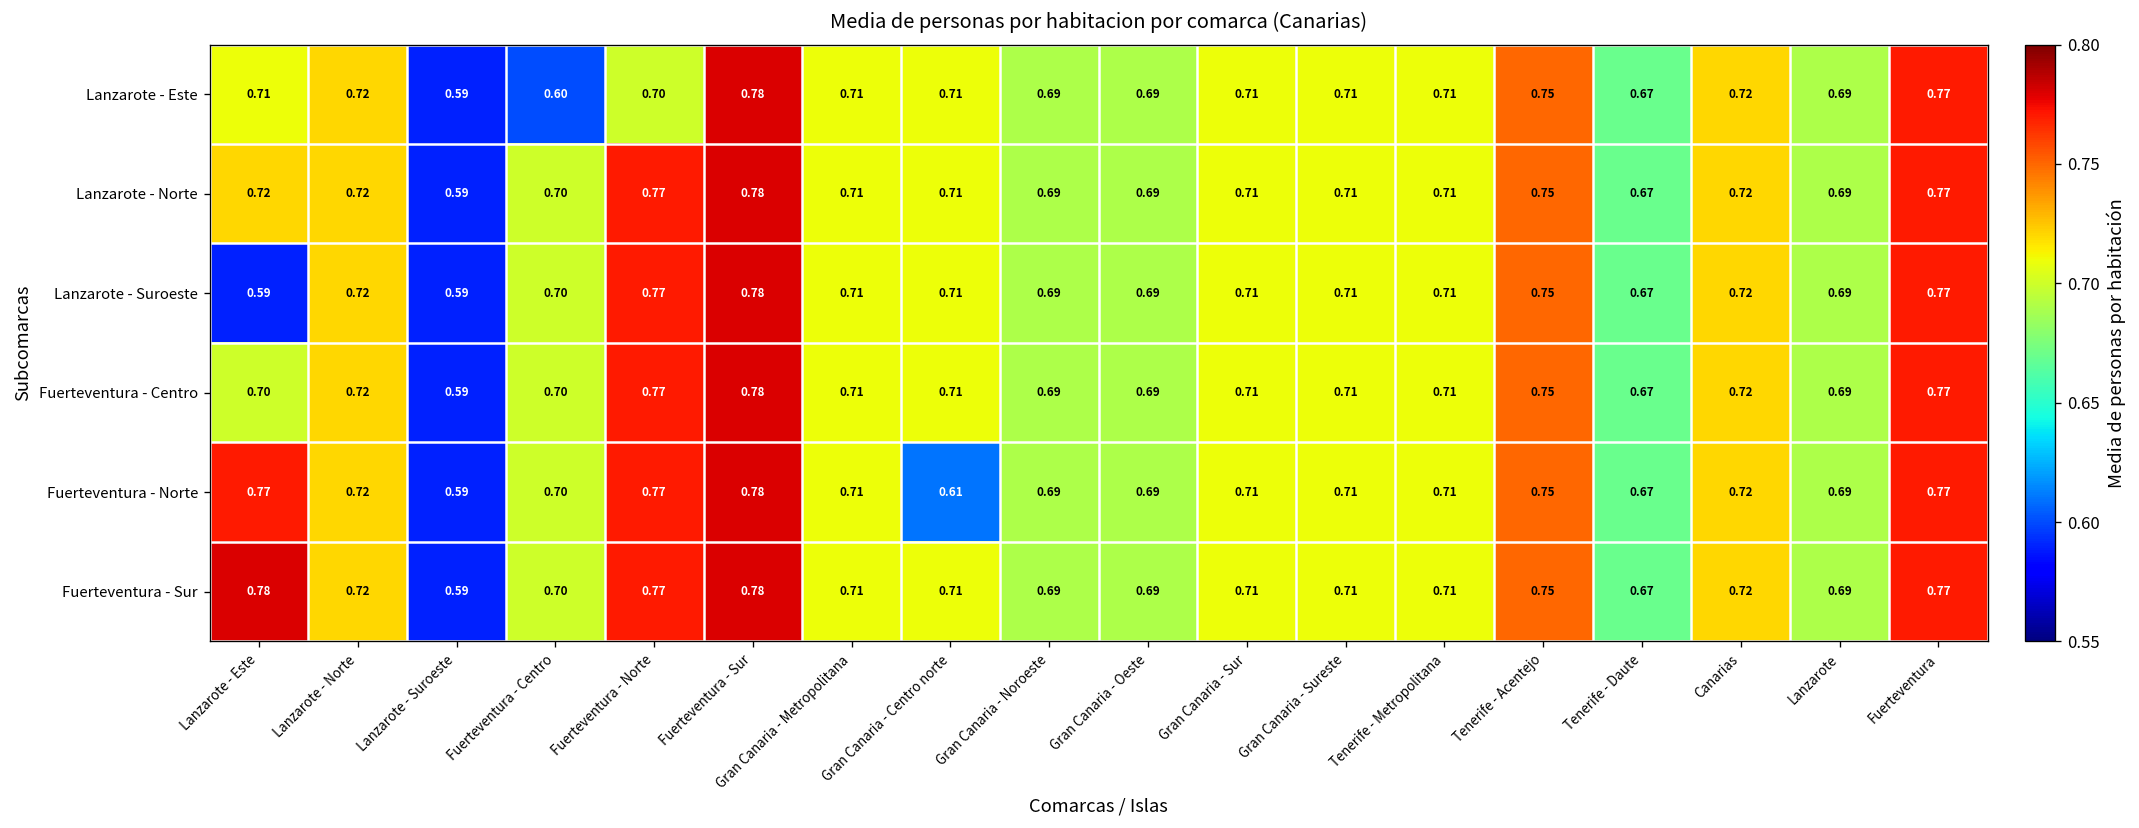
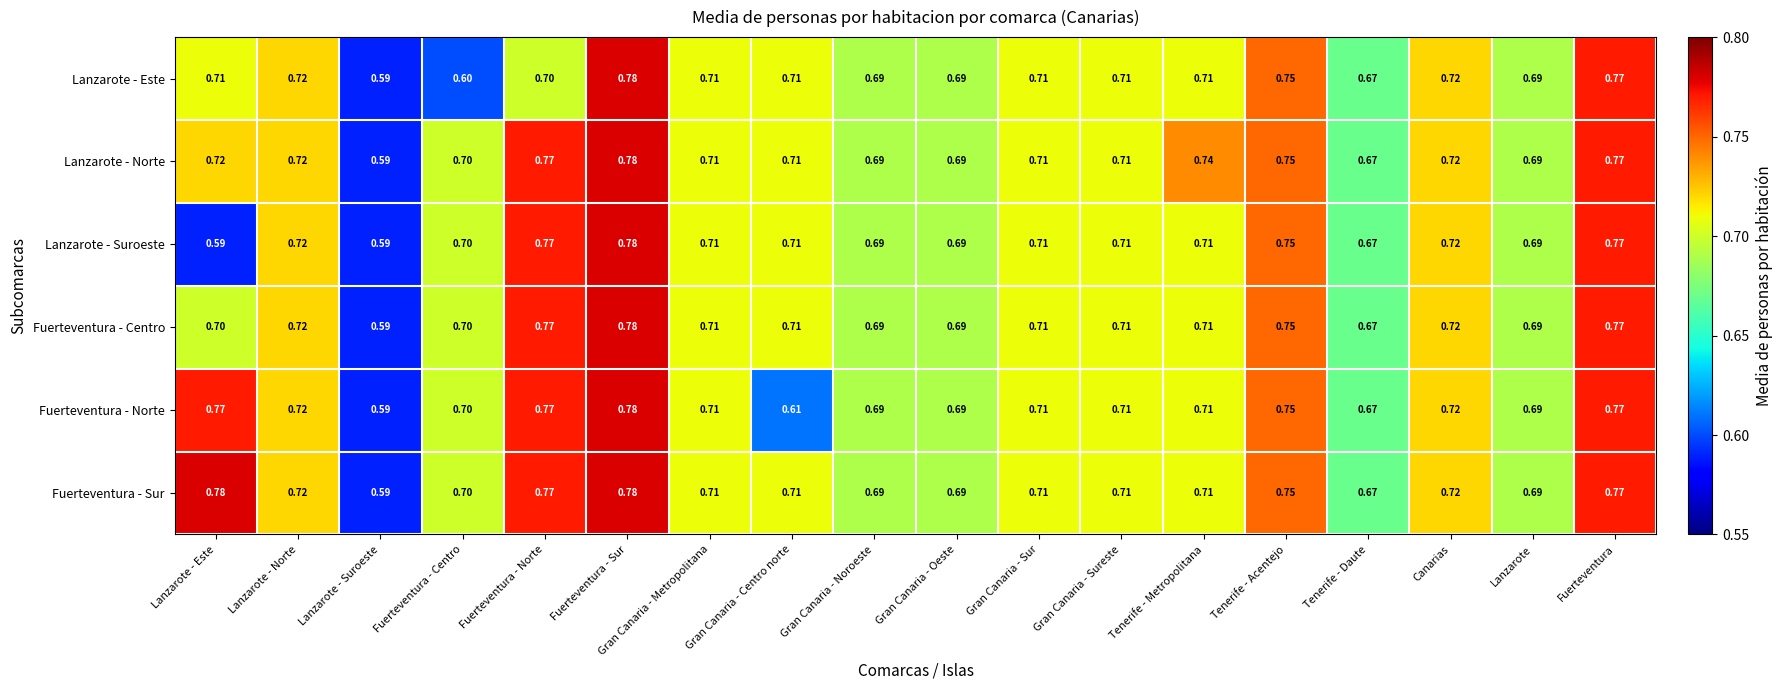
  {
    "Lanzarote - Este": {
      "Lanzarote - Este": 0.71,
      "Lanzarote - Norte": 0.72,
      "Lanzarote - Suroeste": 0.59,
      "Fuerteventura - Centro": 0.60,
      "Fuerteventura - Norte": 0.70,
      "Fuerteventura - Sur": 0.78,
      "Gran Canaria - Metropolitana": 0.71,
      "Gran Canaria - Centro norte": 0.71,
      "Gran Canaria - Noroeste": 0.69,
      "Gran Canaria - Oeste": 0.69,
      "Gran Canaria - Sur": 0.71,
      "Gran Canaria - Sureste": 0.71,
      "Tenerife - Metropolitana": 0.71,
      "Tenerife - Acentejo": 0.75,
      "Tenerife - Daute": 0.67,
      "Canarias": 0.72,
      "Lanzarote": 0.69,
      "Fuerteventura": 0.77
    },
    "Lanzarote - Norte": {
      "Lanzarote - Este": 0.72,
      "Lanzarote - Norte": 0.72,
      "Lanzarote - Suroeste": 0.59,
      "Fuerteventura - Centro": 0.70,
      "Fuerteventura - Norte": 0.77,
      "Fuerteventura - Sur": 0.78,
      "Gran Canaria - Metropolitana": 0.71,
      "Gran Canaria - Centro norte": 0.71,
      "Gran Canaria - Noroeste": 0.69,
      "Gran Canaria - Oeste": 0.69,
      "Gran Canaria - Sur": 0.71,
      "Gran Canaria - Sureste": 0.71,
-     "Tenerife - Metropolitana": 0.71,
+     "Tenerife - Metropolitana": 0.74,
      "Tenerife - Acentejo": 0.75,
      "Tenerife - Daute": 0.67,
      "Canarias": 0.72,
      "Lanzarote": 0.69,
      "Fuerteventura": 0.77
    },
    "Lanzarote - Suroeste": {
      "Lanzarote - Este": 0.59,
      "Lanzarote - Norte": 0.72,
      "Lanzarote - Suroeste": 0.59,
      "Fuerteventura - Centro": 0.70,
      "Fuerteventura - Norte": 0.77,
      "Fuerteventura - Sur": 0.78,
      "Gran Canaria - Metropolitana": 0.71,
      "Gran Canaria - Centro norte": 0.71,
      "Gran Canaria - Noroeste": 0.69,
      "Gran Canaria - Oeste": 0.69,
      "Gran Canaria - Sur": 0.71,
      "Gran Canaria - Sureste": 0.71,
      "Tenerife - Metropolitana": 0.71,
      "Tenerife - Acentejo": 0.75,
      "Tenerife - Daute": 0.67,
      "Canarias": 0.72,
      "Lanzarote": 0.69,
      "Fuerteventura": 0.77
    },
    "Fuerteventura - Centro": {
      "Lanzarote - Este": 0.70,
      "Lanzarote - Norte": 0.72,
      "Lanzarote - Suroeste": 0.59,
      "Fuerteventura - Centro": 0.70,
      "Fuerteventura - Norte": 0.77,
      "Fuerteventura - Sur": 0.78,
      "Gran Canaria - Metropolitana": 0.71,
      "Gran Canaria - Centro norte": 0.71,
      "Gran Canaria - Noroeste": 0.69,
      "Gran Canaria - Oeste": 0.69,
      "Gran Canaria - Sur": 0.71,
      "Gran Canaria - Sureste": 0.71,
      "Tenerife - Metropolitana": 0.71,
      "Tenerife - Acentejo": 0.75,
      "Tenerife - Daute": 0.67,
      "Canarias": 0.72,
      "Lanzarote": 0.69,
      "Fuerteventura": 0.77
    },
    "Fuerteventura - Norte": {
      "Lanzarote - Este": 0.77,
      "Lanzarote - Norte": 0.72,
      "Lanzarote - Suroeste": 0.59,
      "Fuerteventura - Centro": 0.70,
      "Fuerteventura - Norte": 0.77,
      "Fuerteventura - Sur": 0.78,
      "Gran Canaria - Metropolitana": 0.71,
      "Gran Canaria - Centro norte": 0.61,
      "Gran Canaria - Noroeste": 0.69,
      "Gran Canaria - Oeste": 0.69,
      "Gran Canaria - Sur": 0.71,
      "Gran Canaria - Sureste": 0.71,
      "Tenerife - Metropolitana": 0.71,
      "Tenerife - Acentejo": 0.75,
      "Tenerife - Daute": 0.67,
      "Canarias": 0.72,
      "Lanzarote": 0.69,
      "Fuerteventura": 0.77
    },
    "Fuerteventura - Sur": {
      "Lanzarote - Este": 0.78,
      "Lanzarote - Norte": 0.72,
      "Lanzarote - Suroeste": 0.59,
      "Fuerteventura - Centro": 0.70,
      "Fuerteventura - Norte": 0.77,
      "Fuerteventura - Sur": 0.78,
      "Gran Canaria - Metropolitana": 0.71,
      "Gran Canaria - Centro norte": 0.71,
      "Gran Canaria - Noroeste": 0.69,
      "Gran Canaria - Oeste": 0.69,
      "Gran Canaria - Sur": 0.71,
      "Gran Canaria - Sureste": 0.71,
      "Tenerife - Metropolitana": 0.71,
      "Tenerife - Acentejo": 0.75,
      "Tenerife - Daute": 0.67,
      "Canarias": 0.72,
      "Lanzarote": 0.69,
      "Fuerteventura": 0.77
    }
  }
